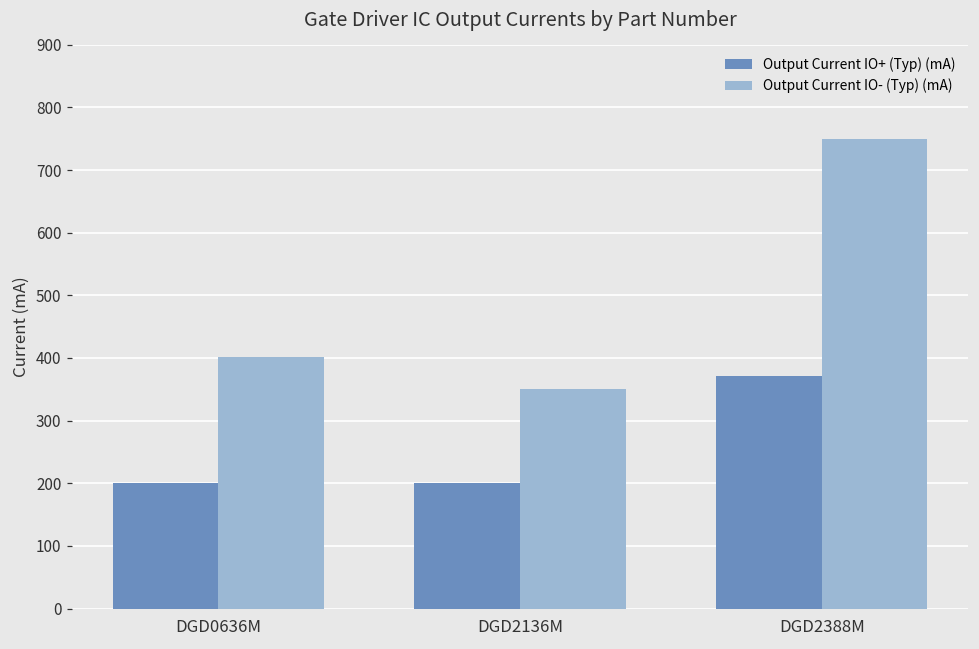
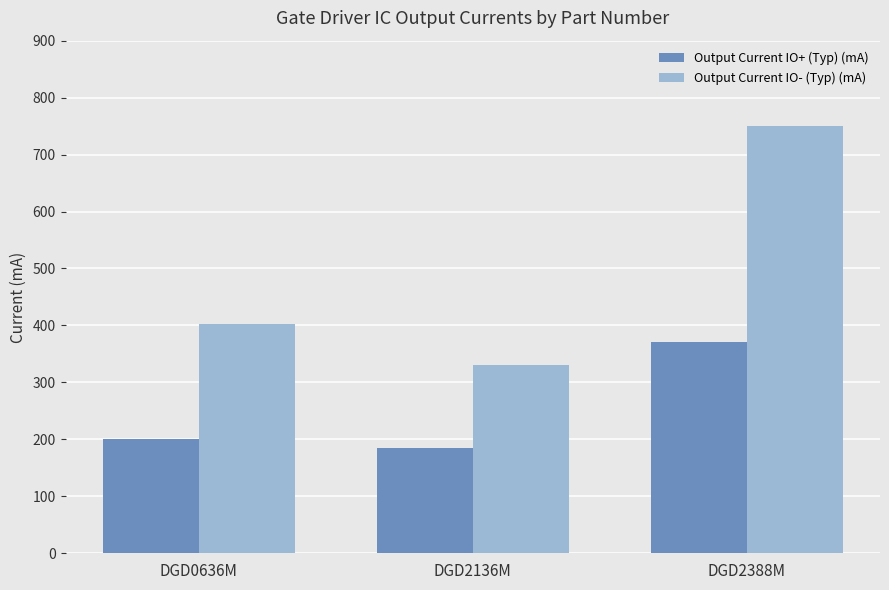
  {
    "Output Current IO+ (Typ) (mA)": {
      "DGD0636M": 200,
-     "DGD2136M": 200,
+     "DGD2136M": 180,
      "DGD2388M": 370
    },
    "Output Current IO- (Typ) (mA)": {
      "DGD0636M": 400,
-     "DGD2136M": 350,
+     "DGD2136M": 330,
      "DGD2388M": 750
    }
  }
